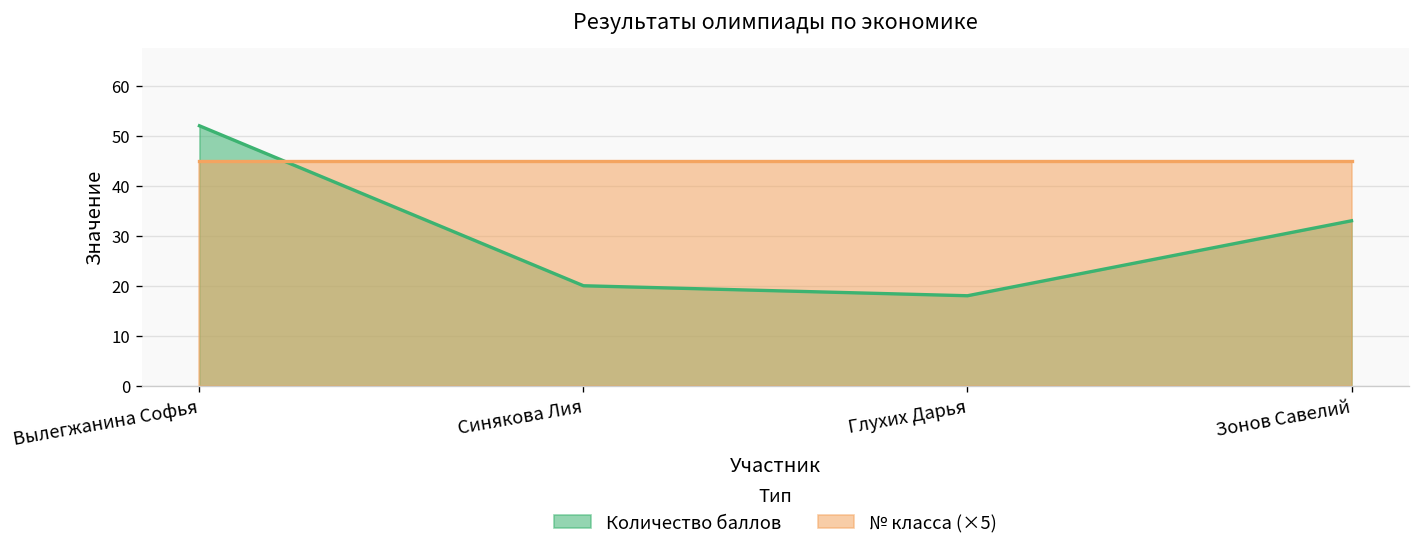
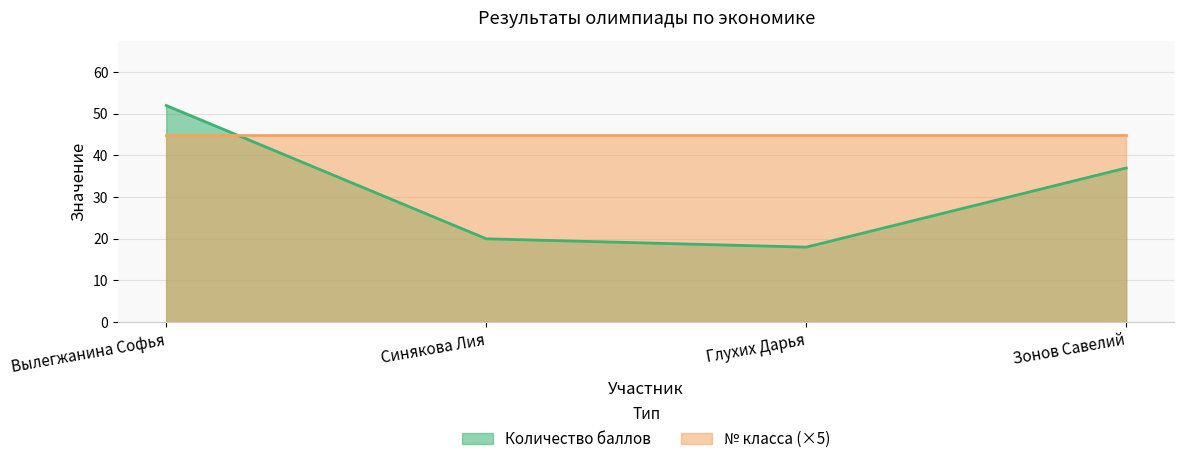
  {
    "Количество баллов": {
      "Вылегжанина Софья": 52,
      "Синякова Лия": 20,
      "Глухих Дарья": 18,
-     "Зонов Савелий": 33
+     "Зонов Савелий": 37
    },
    "№ класса (×5)": {
      "Вылегжанина Софья": 45,
      "Синякова Лия": 45,
      "Глухих Дарья": 45,
      "Зонов Савелий": 45
    }
  }
